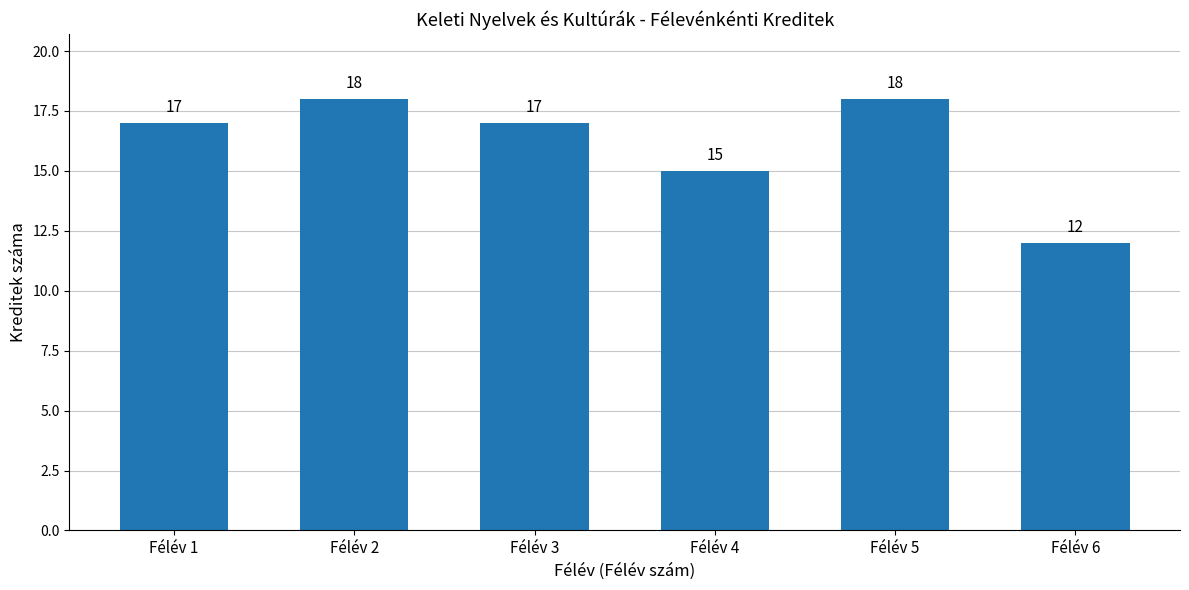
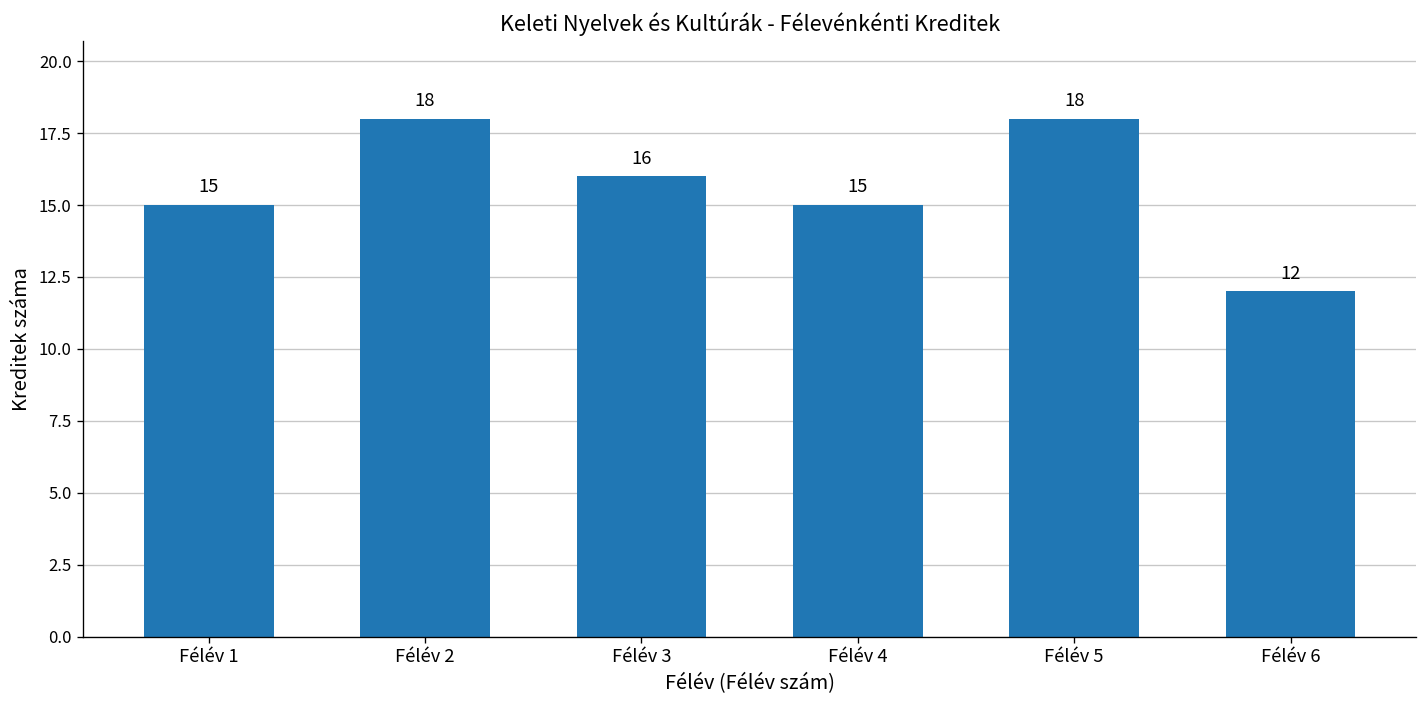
  {
-   "Félév 1": 17,
+   "Félév 1": 15,
    "Félév 2": 18,
-   "Félév 3": 17,
+   "Félév 3": 16,
    "Félév 4": 15,
    "Félév 5": 18,
    "Félév 6": 12
  }
